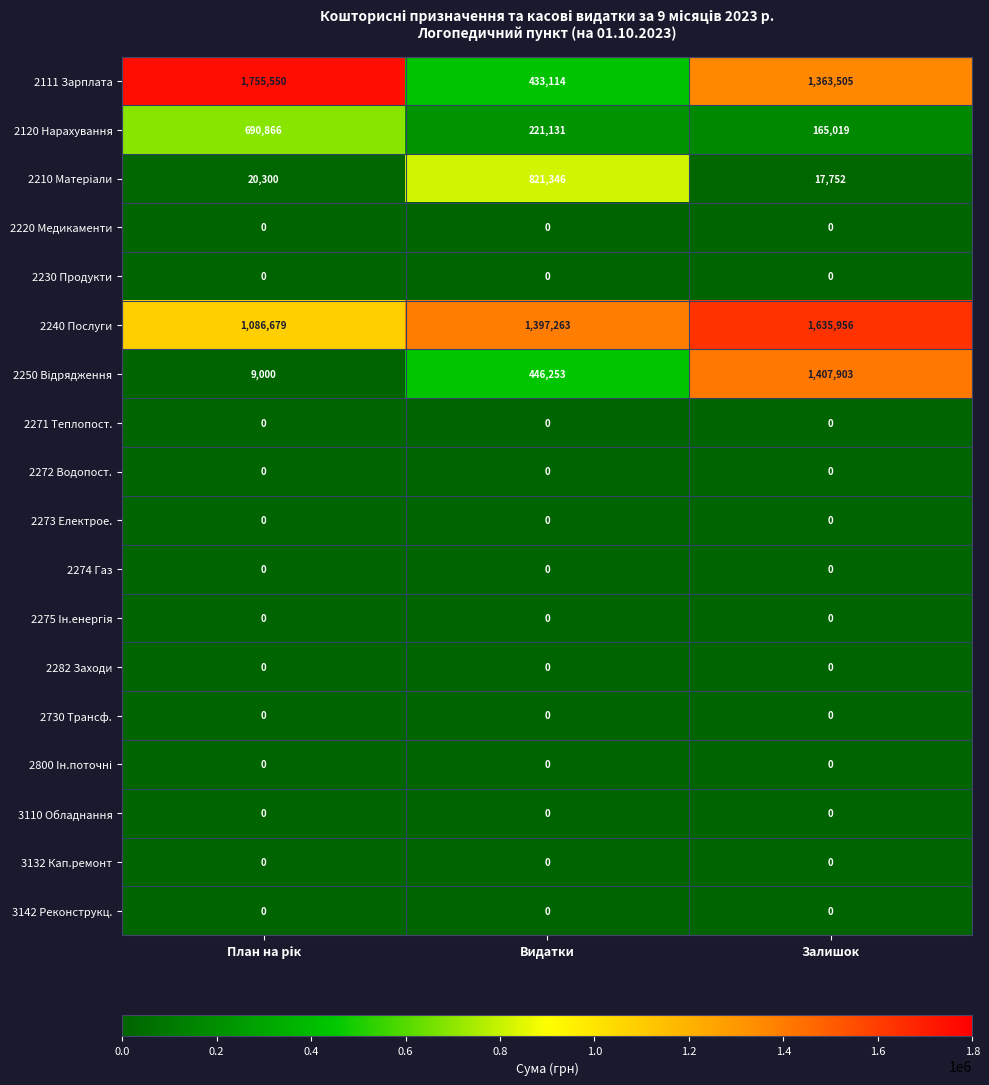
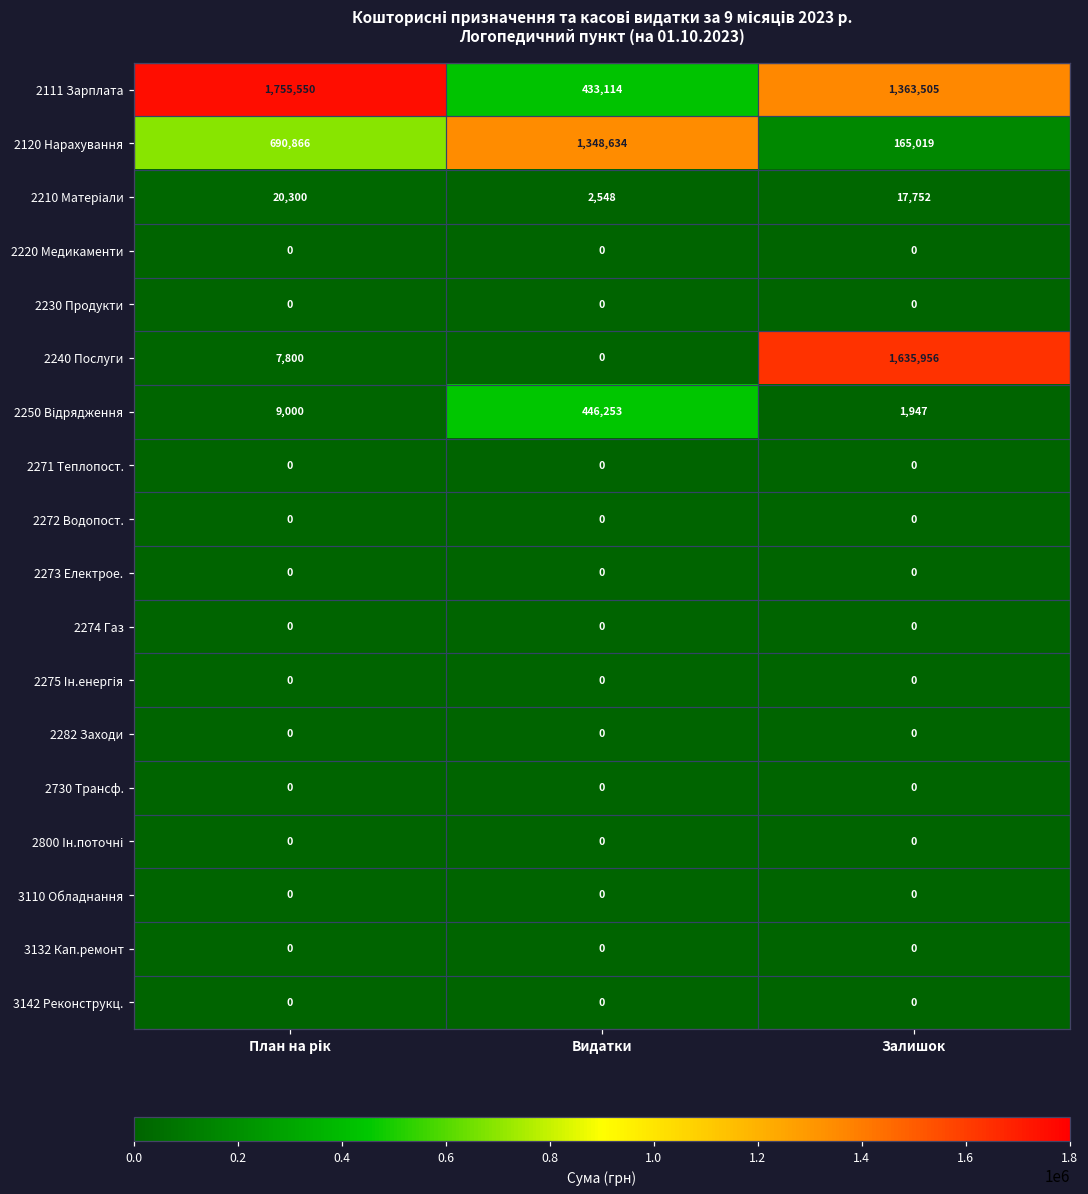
  {
    "2111 Зарплата": {
      "План на рік": "1,755,550",
      "Видатки": "433,114",
      "Залишок": "1,363,505"
    },
    "2120 Нарахування": {
      "План на рік": "690,866",
-     "Видатки": "221,131",
+     "Видатки": "1,348,634",
      "Залишок": "165,019"
    },
    "2210 Матеріали": {
      "План на рік": "20,300",
-     "Видатки": "821,346",
+     "Видатки": "2,548",
      "Залишок": "17,752"
    },
    "2220 Медикаменти": {
      "План на рік": "0",
      "Видатки": "0",
      "Залишок": "0"
    },
    "2230 Продукти": {
      "План на рік": "0",
      "Видатки": "0",
      "Залишок": "0"
    },
    "2240 Послуги": {
-     "План на рік": "1,086,679",
-     "Видатки": "1,397,263",
+     "План на рік": "7,800",
+     "Видатки": "0",
      "Залишок": "1,635,956"
    },
    "2250 Відрядження": {
      "План на рік": "9,000",
      "Видатки": "446,253",
-     "Залишок": "1,407,903"
+     "Залишок": "1,947"
    },
    "2271 Теплопост.": {
      "План на рік": "0",
      "Видатки": "0",
      "Залишок": "0"
    },
    "2272 Водопост.": {
      "План на рік": "0",
      "Видатки": "0",
      "Залишок": "0"
    },
    "2273 Електрое.": {
      "План на рік": "0",
      "Видатки": "0",
      "Залишок": "0"
    },
    "2274 Газ": {
      "План на рік": "0",
      "Видатки": "0",
      "Залишок": "0"
    },
    "2275 Ін.енергія": {
      "План на рік": "0",
      "Видатки": "0",
      "Залишок": "0"
    },
    "2282 Заходи": {
      "План на рік": "0",
      "Видатки": "0",
      "Залишок": "0"
    },
    "2730 Трансф.": {
      "План на рік": "0",
      "Видатки": "0",
      "Залишок": "0"
    },
    "2800 Ін.поточні": {
      "План на рік": "0",
      "Видатки": "0",
      "Залишок": "0"
    },
    "3110 Обладнання": {
      "План на рік": "0",
      "Видатки": "0",
      "Залишок": "0"
    },
    "3132 Кап.ремонт": {
      "План на рік": "0",
      "Видатки": "0",
      "Залишок": "0"
    },
    "3142 Реконструкц.": {
      "План на рік": "0",
      "Видатки": "0",
      "Залишок": "0"
    }
  }
